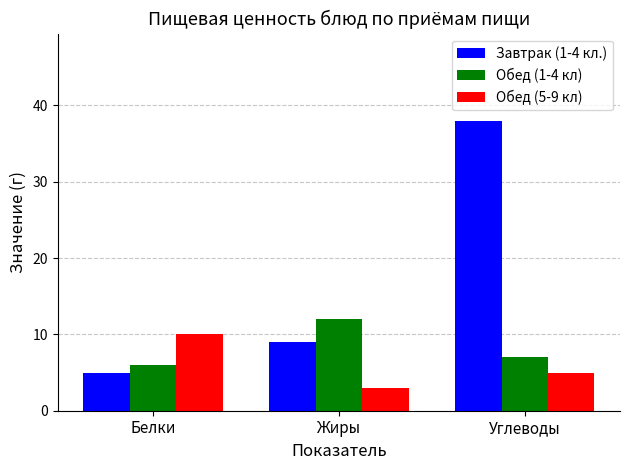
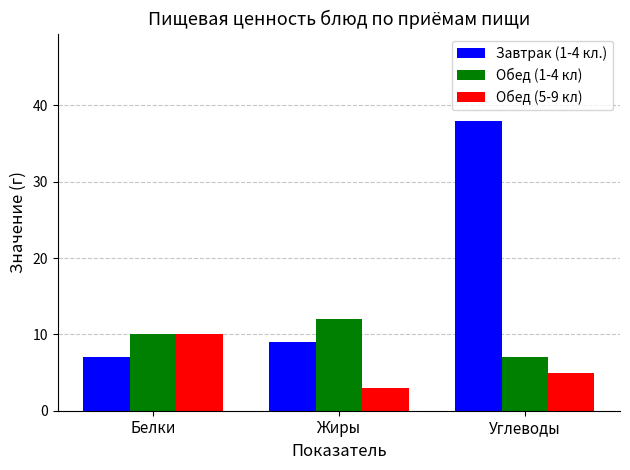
  {
    "Завтрак (1-4 кл.)": {
-     "Белки": 5,
+     "Белки": 7,
      "Жиры": 9,
      "Углеводы": 38
    },
    "Обед (1-4 кл)": {
-     "Белки": 6,
+     "Белки": 10,
      "Жиры": 12,
      "Углеводы": 7
    },
    "Обед (5-9 кл)": {
      "Белки": 10,
      "Жиры": 3,
      "Углеводы": 5
    }
  }
